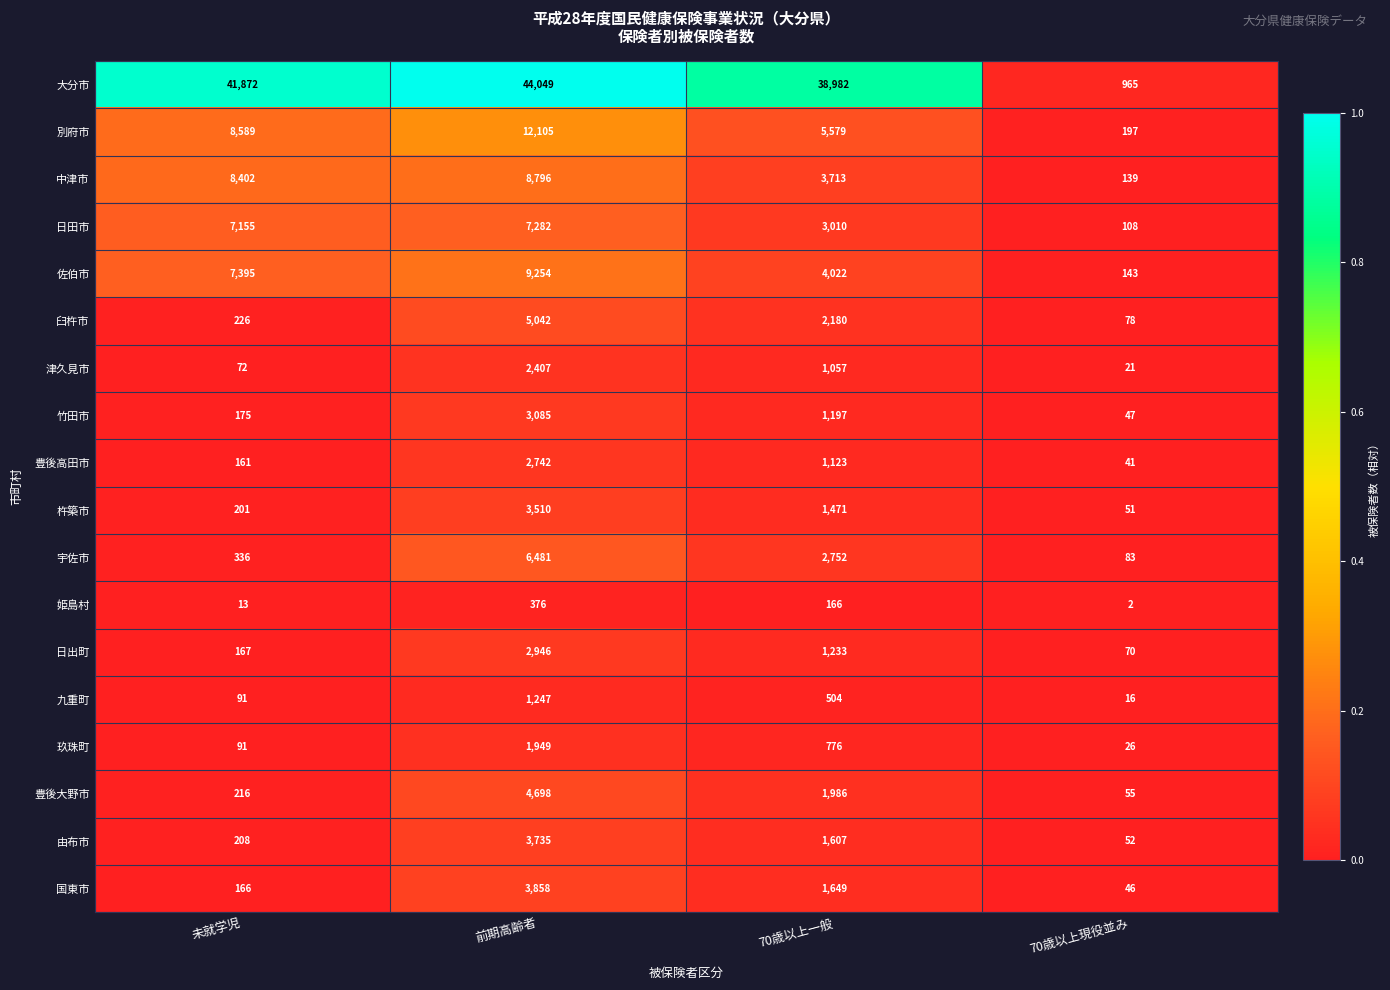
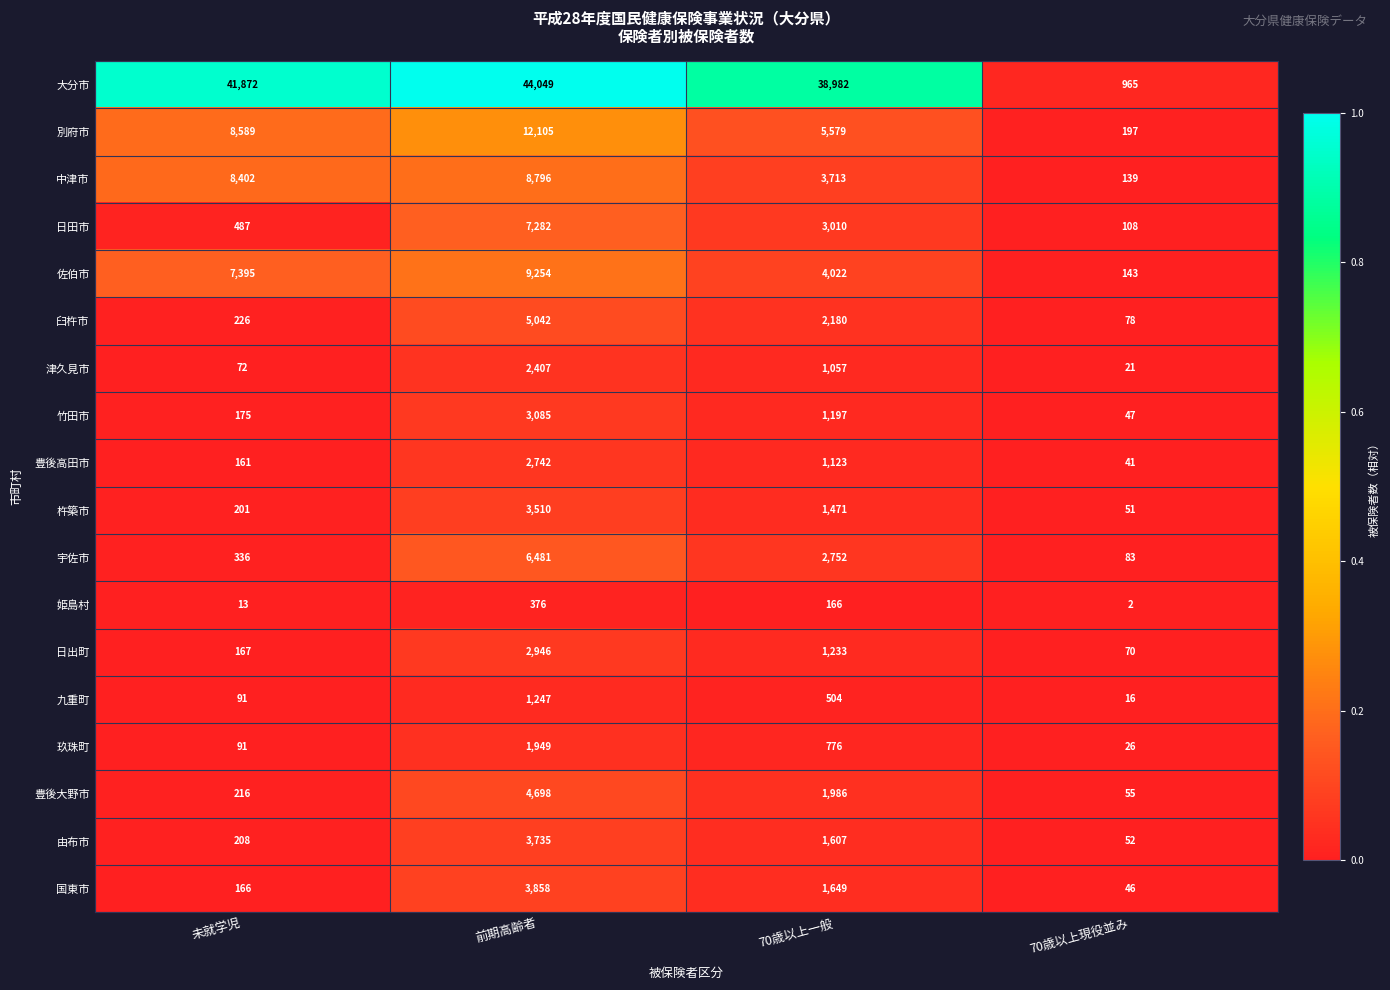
  {
    "大分市": {
      "未就学児": "41,872",
      "前期高齢者": "44,049",
      "70歳以上一般": "38,982",
      "70歳以上現役並み": "965"
    },
    "別府市": {
      "未就学児": "8,589",
      "前期高齢者": "12,105",
      "70歳以上一般": "5,579",
      "70歳以上現役並み": "197"
    },
    "中津市": {
      "未就学児": "8,402",
      "前期高齢者": "8,796",
      "70歳以上一般": "3,713",
      "70歳以上現役並み": "139"
    },
    "日田市": {
-     "未就学児": "7,155",
+     "未就学児": "487",
      "前期高齢者": "7,282",
      "70歳以上一般": "3,010",
      "70歳以上現役並み": "108"
    },
    "佐伯市": {
      "未就学児": "7,395",
      "前期高齢者": "9,254",
      "70歳以上一般": "4,022",
      "70歳以上現役並み": "143"
    },
    "臼杵市": {
      "未就学児": "226",
      "前期高齢者": "5,042",
      "70歳以上一般": "2,180",
      "70歳以上現役並み": "78"
    },
    "津久見市": {
      "未就学児": "72",
      "前期高齢者": "2,407",
      "70歳以上一般": "1,057",
      "70歳以上現役並み": "21"
    },
    "竹田市": {
      "未就学児": "175",
      "前期高齢者": "3,085",
      "70歳以上一般": "1,197",
      "70歳以上現役並み": "47"
    },
    "豊後高田市": {
      "未就学児": "161",
      "前期高齢者": "2,742",
      "70歳以上一般": "1,123",
      "70歳以上現役並み": "41"
    },
    "杵築市": {
      "未就学児": "201",
      "前期高齢者": "3,510",
      "70歳以上一般": "1,471",
      "70歳以上現役並み": "51"
    },
    "宇佐市": {
      "未就学児": "336",
      "前期高齢者": "6,481",
      "70歳以上一般": "2,752",
      "70歳以上現役並み": "83"
    },
    "姫島村": {
      "未就学児": "13",
      "前期高齢者": "376",
      "70歳以上一般": "166",
      "70歳以上現役並み": "2"
    },
    "日出町": {
      "未就学児": "167",
      "前期高齢者": "2,946",
      "70歳以上一般": "1,233",
      "70歳以上現役並み": "70"
    },
    "九重町": {
      "未就学児": "91",
      "前期高齢者": "1,247",
      "70歳以上一般": "504",
      "70歳以上現役並み": "16"
    },
    "玖珠町": {
      "未就学児": "91",
      "前期高齢者": "1,949",
      "70歳以上一般": "776",
      "70歳以上現役並み": "26"
    },
    "豊後大野市": {
      "未就学児": "216",
      "前期高齢者": "4,698",
      "70歳以上一般": "1,986",
      "70歳以上現役並み": "55"
    },
    "由布市": {
      "未就学児": "208",
      "前期高齢者": "3,735",
      "70歳以上一般": "1,607",
      "70歳以上現役並み": "52"
    },
    "国東市": {
      "未就学児": "166",
      "前期高齢者": "3,858",
      "70歳以上一般": "1,649",
      "70歳以上現役並み": "46"
    }
  }
